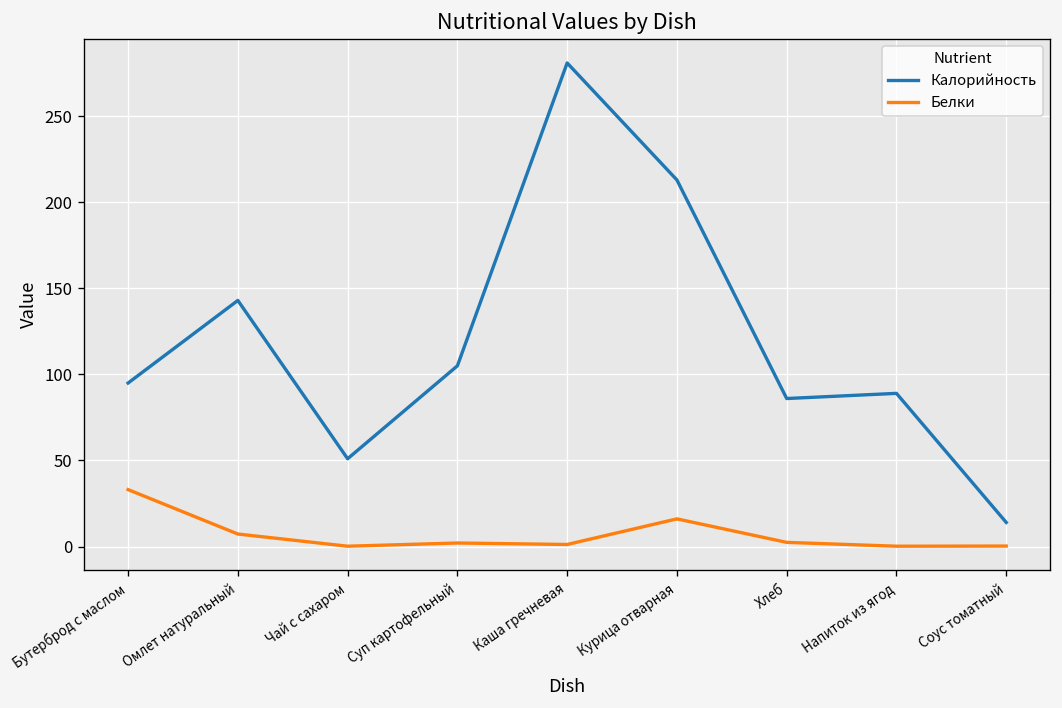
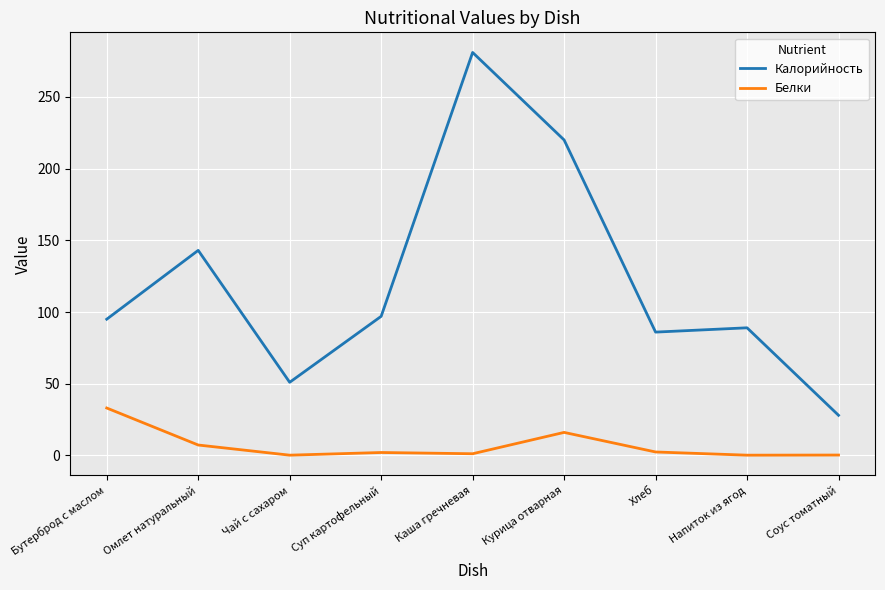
  {
    "Калорийность": {
      "Бутерброд с маслом": 95,
      "Омлет натуральный": 143,
      "Чай с сахаром": 51,
-     "Суп картофельный": 105,
+     "Суп картофельный": 97,
      "Каша гречневая": 281,
-     "Курица отварная": 213,
+     "Курица отварная": 220,
      "Хлеб": 86,
      "Напиток из ягод": 89,
-     "Соус томатный": 14
+     "Соус томатный": 28
    },
    "Белки": {
      "Бутерброд с маслом": 33,
      "Омлет натуральный": 7,
      "Чай с сахаром": 0,
      "Суп картофельный": 2,
      "Каша гречневая": 1,
      "Курица отварная": 16,
      "Хлеб": 2,
      "Напиток из ягод": 0,
      "Соус томатный": 0
    }
  }
